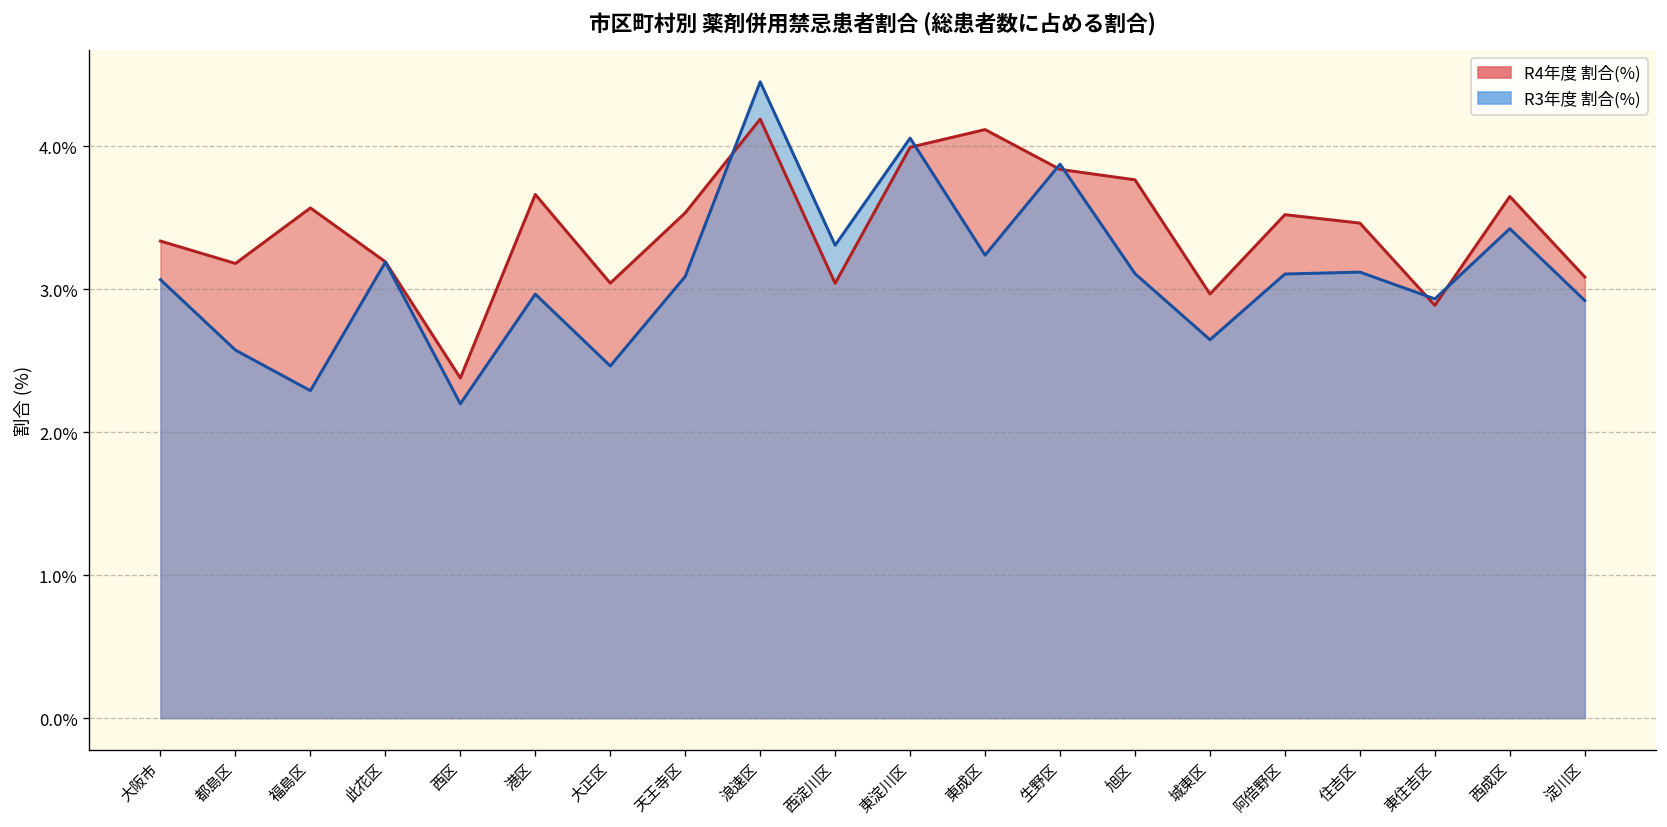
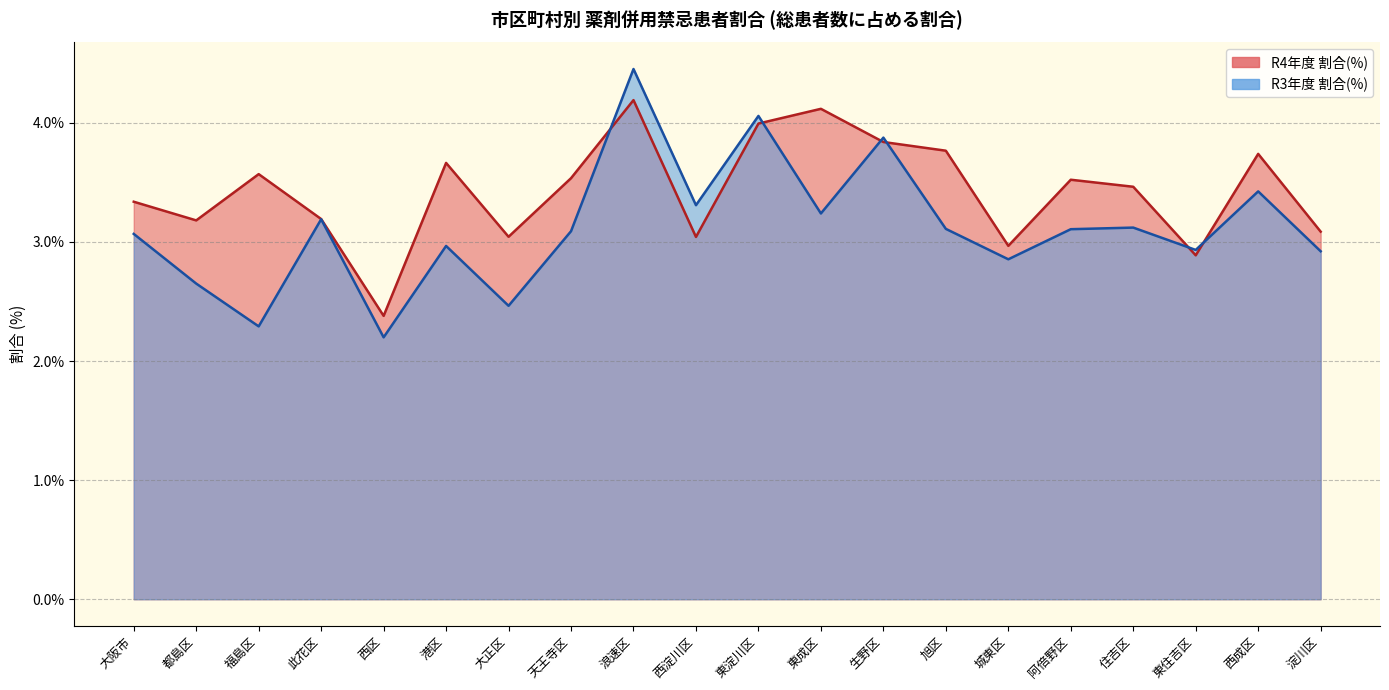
  {
    "R4年度 割合(%)": {
      "大阪市": "3.34%",
      "都島区": "3.18%",
      "福島区": "3.57%",
      "西区": "2.38%",
      "港区": "3.66%",
      "大正区": "3.04%",
      "天王寺区": "3.54%",
      "浪速区": "4.19%",
      "西淀川区": "3.04%",
      "東淀川区": "3.99%",
      "東成区": "4.12%",
      "生野区": "3.84%",
      "旭区": "3.77%",
      "城東区": "2.97%",
      "阿倍野区": "3.52%",
      "住吉区": "3.46%",
      "東住吉区": "2.89%",
-     "西成区": "3.65%",
+     "西成区": "3.74%",
      "淀川区": "3.09%"
    },
    "R3年度 割合(%)": {
      "大阪市": "3.07%",
-     "都島区": "2.57%",
+     "都島区": "2.65%",
      "福島区": "2.29%",
      "西区": "2.20%",
      "港区": "2.97%",
      "大正区": "2.46%",
      "天王寺区": "3.09%",
      "浪速区": "4.45%",
      "西淀川区": "3.31%",
      "東淀川区": "4.06%",
      "東成区": "3.24%",
      "生野区": "3.88%",
      "旭区": "3.11%",
-     "城東区": "2.65%",
+     "城東区": "2.85%",
      "阿倍野区": "3.11%",
      "住吉区": "3.12%",
      "東住吉区": "2.93%",
      "西成区": "3.42%",
      "淀川区": "2.92%"
    }
  }
